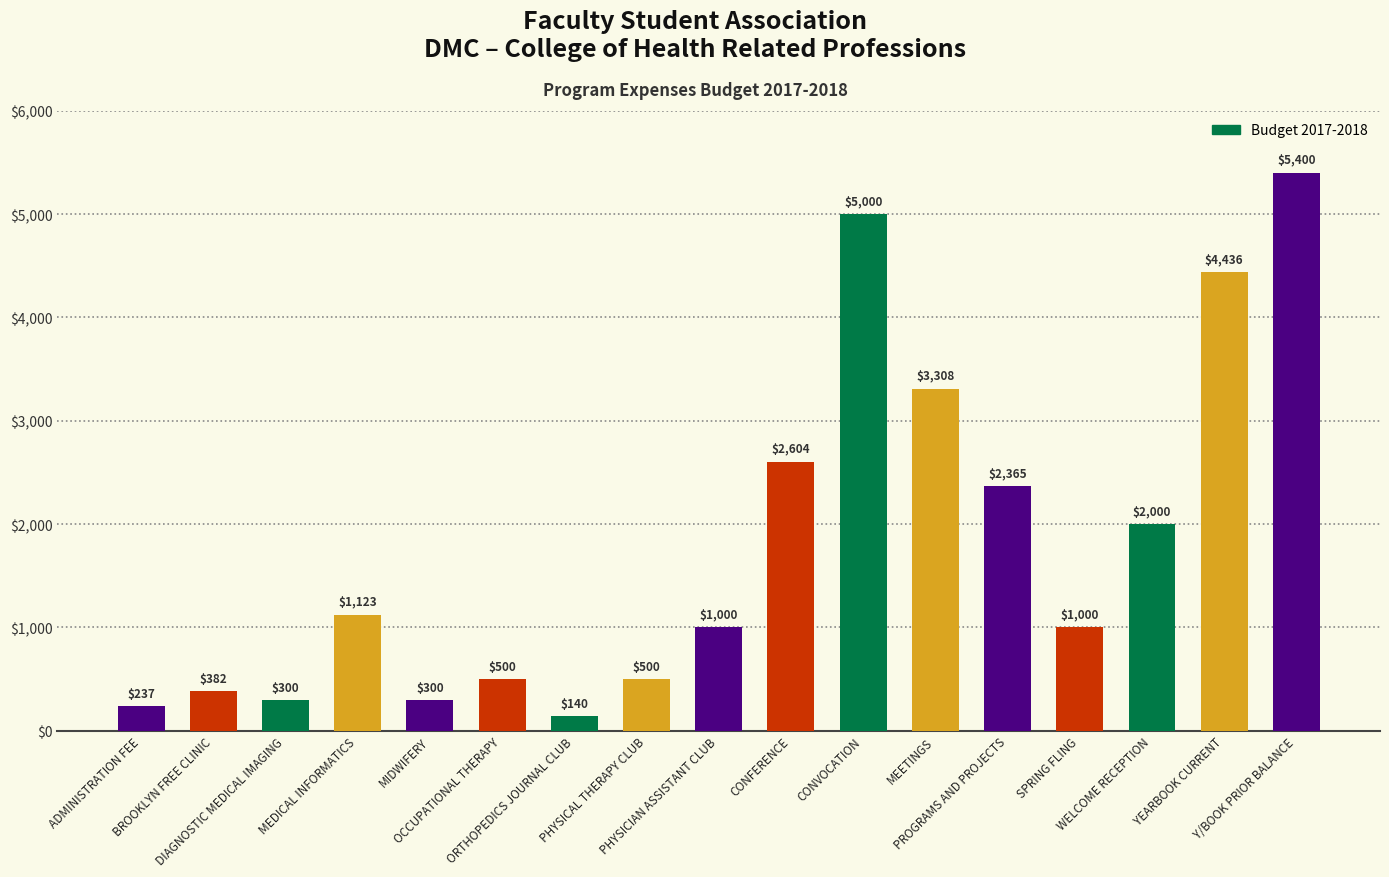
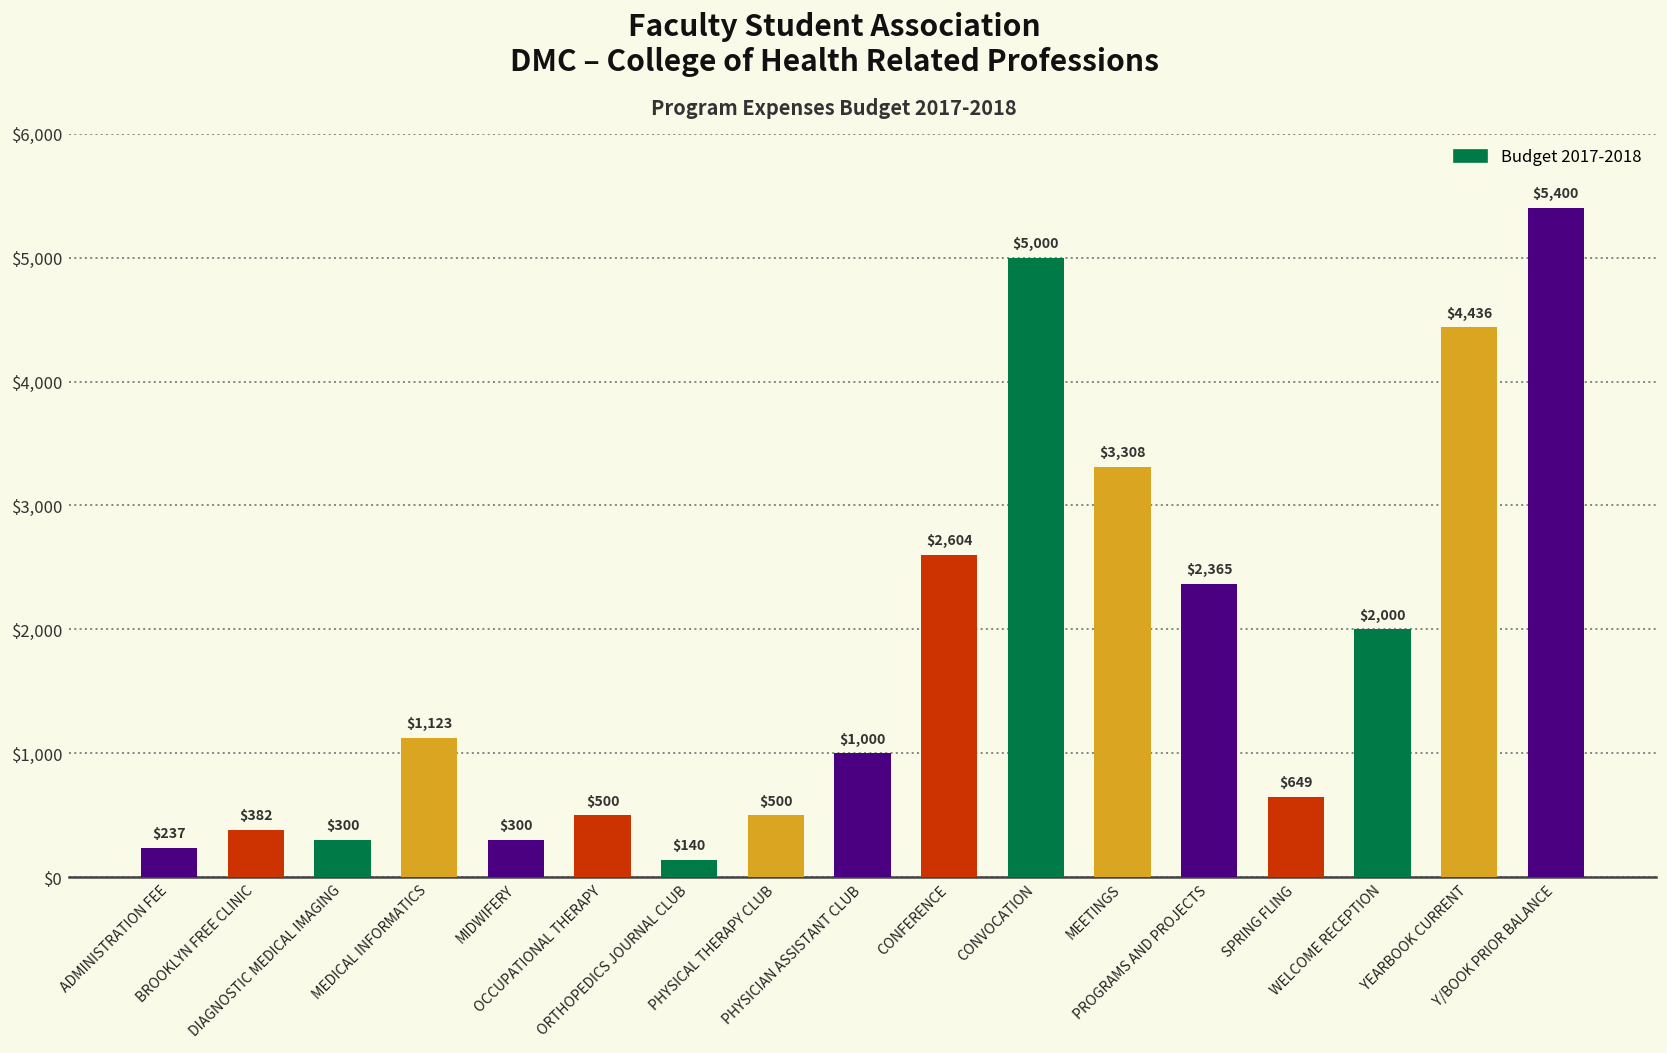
  {
    "ADMINISTRATION FEE": "$237",
    "BROOKLYN FREE CLINIC": "$382",
    "DIAGNOSTIC MEDICAL IMAGING": "$300",
    "MEDICAL INFORMATICS": "$1,123",
    "MIDWIFERY": "$300",
    "OCCUPATIONAL THERAPY": "$500",
    "ORTHOPEDICS JOURNAL CLUB": "$140",
    "PHYSICAL THERAPY CLUB": "$500",
    "PHYSICIAN ASSISTANT CLUB": "$1,000",
    "CONFERENCE": "$2,604",
    "CONVOCATION": "$5,000",
    "MEETINGS": "$3,308",
    "PROGRAMS AND PROJECTS": "$2,365",
-   "SPRING FLING": "$1,000",
+   "SPRING FLING": "$649",
    "WELCOME RECEPTION": "$2,000",
    "YEARBOOK CURRENT": "$4,436",
    "Y/BOOK PRIOR BALANCE": "$5,400"
  }
